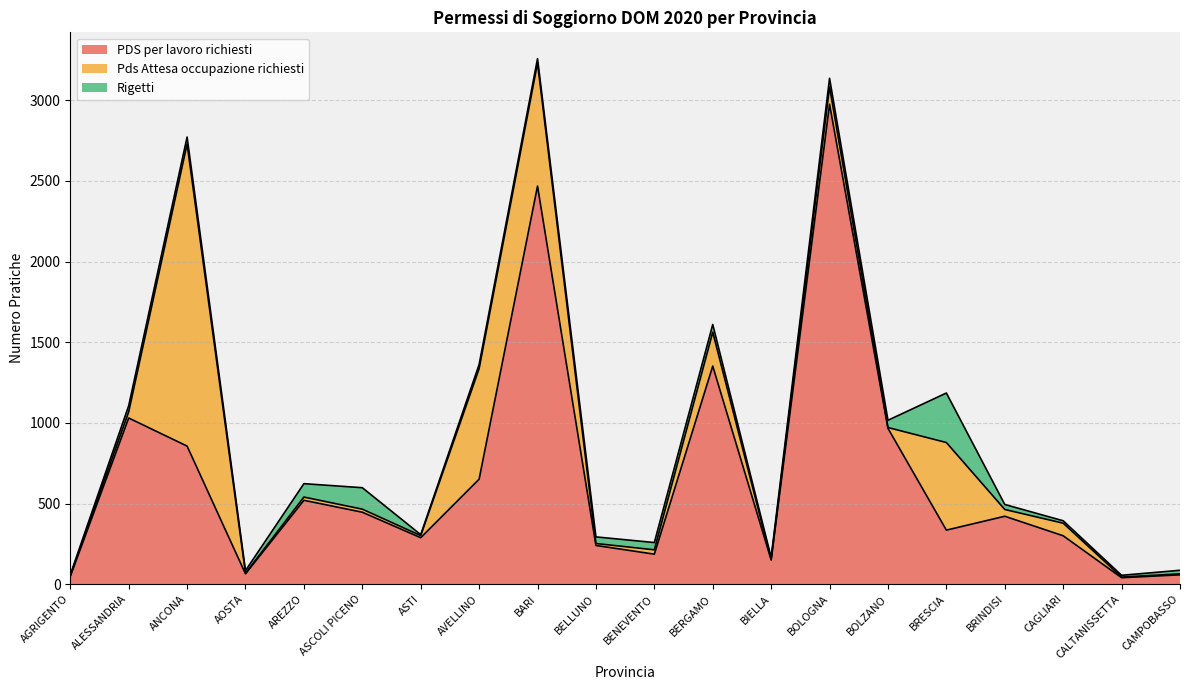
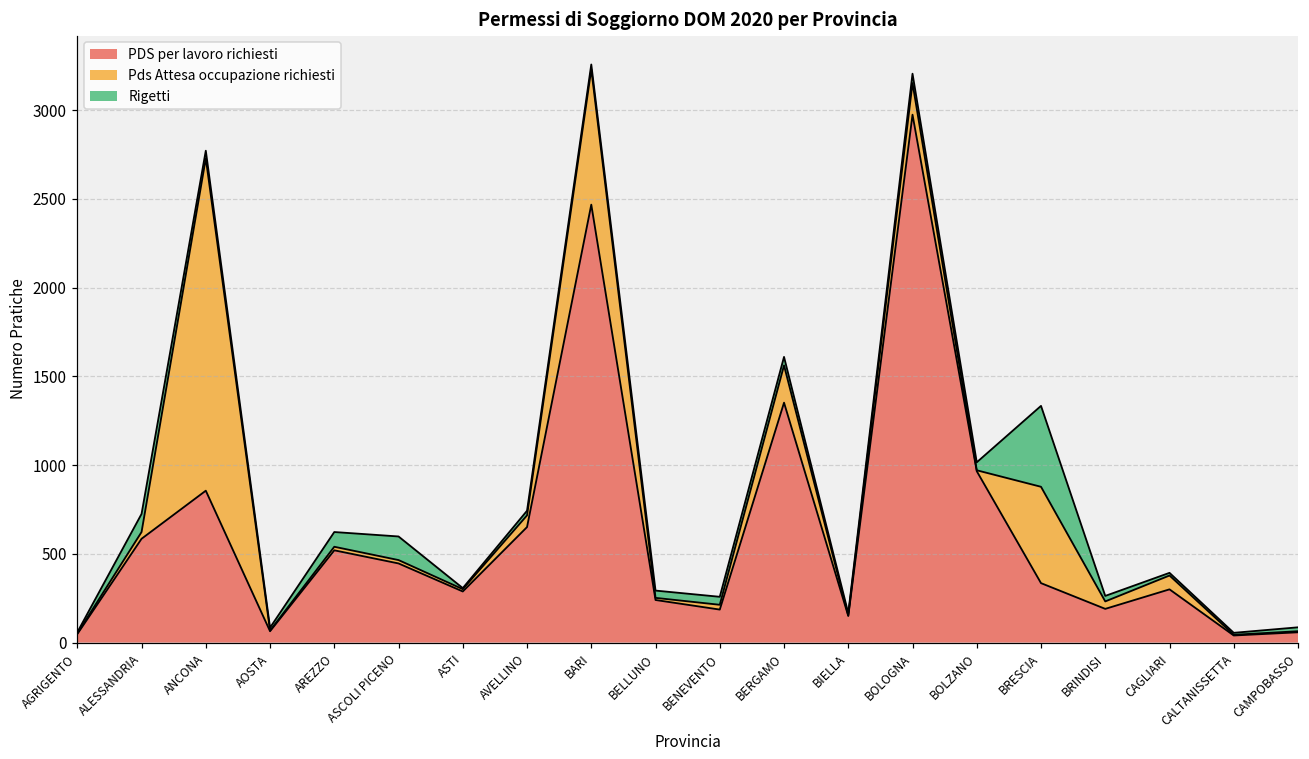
  {
    "PDS per lavoro richiesti": {
-     "ALESSANDRIA": 1030,
+     "ALESSANDRIA": 590,
      "ANCONA": 860,
      "AREZZO": 520,
      "ASCOLI PICENO": 450,
      "AVELLINO": 650,
      "BARI": 2470,
      "BENEVENTO": 190,
      "BERGAMO": 1350,
      "BOLOGNA": 2980,
      "BRESCIA": 340,
-     "BRINDISI": 420,
+     "BRINDISI": 190,
      "CAGLIARI": 300
    },
    "Pds Attesa occupazione richiesti": {
      "ALESSANDRIA": 40,
      "ANCONA": 1870,
      "AREZZO": 20,
      "ASCOLI PICENO": 20,
-     "AVELLINO": 690,
+     "AVELLINO": 70,
      "BARI": 760,
      "BENEVENTO": 30,
      "BERGAMO": 210,
-     "BOLOGNA": 110,
+     "BOLOGNA": 180,
      "BRESCIA": 540,
      "BRINDISI": 40
    },
    "Rigetti": {
-     "ALESSANDRIA": 40,
+     "ALESSANDRIA": 100,
      "ANCONA": 40,
      "AOSTA": 20,
      "AREZZO": 80,
      "ASCOLI PICENO": 130,
      "AVELLINO": 30,
      "BARI": 30,
      "BELLUNO": 40,
      "BENEVENTO": 50,
      "BERGAMO": 50,
      "BOLOGNA": 50,
      "BOLZANO": 50,
-     "BRESCIA": 310,
+     "BRESCIA": 460,
      "BRINDISI": 30,
      "CAMPOBASSO": 20
    }
  }
